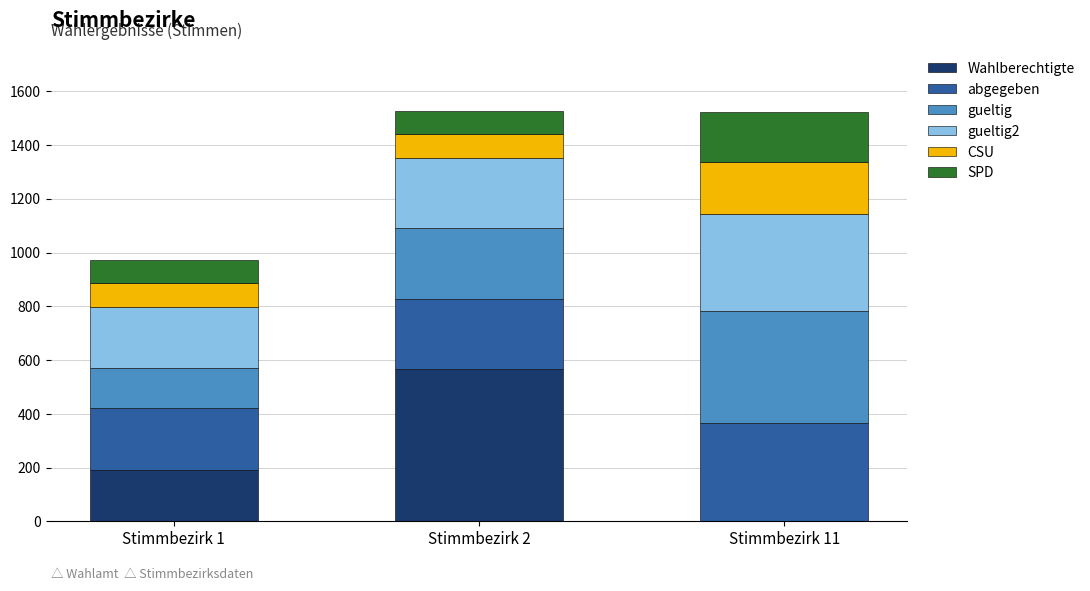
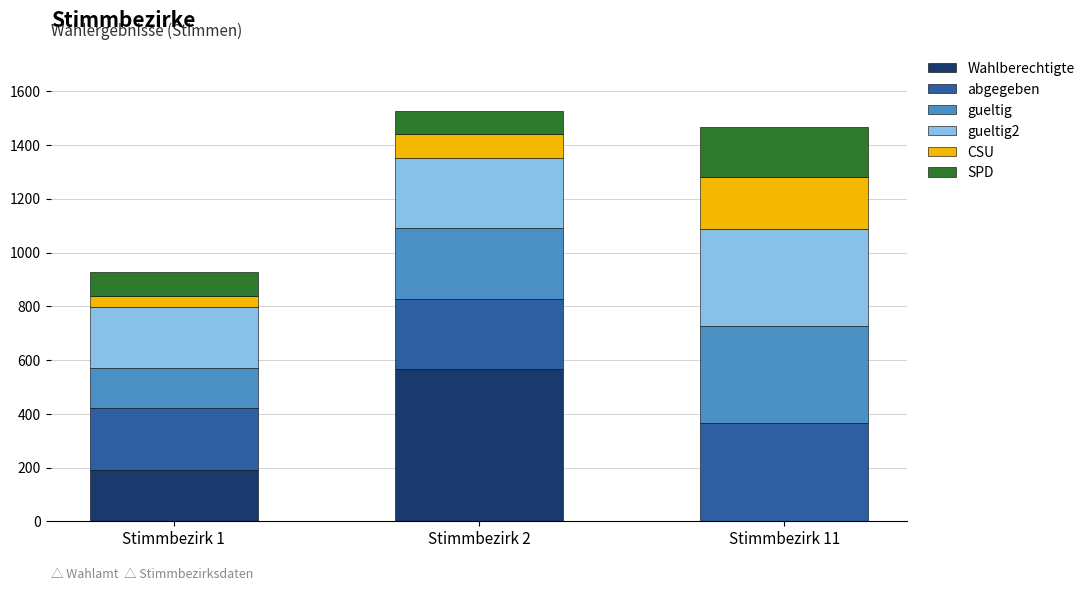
  {
    "Wahlberechtigte": {
      "Stimmbezirk 1": 190,
      "Stimmbezirk 2": 570,
      "Stimmbezirk 11": 0
    },
    "abgegeben": {
      "Stimmbezirk 1": 230,
      "Stimmbezirk 2": 260,
      "Stimmbezirk 11": 370
    },
    "gueltig": {
      "Stimmbezirk 1": 150,
      "Stimmbezirk 2": 260,
-     "Stimmbezirk 11": 420
+     "Stimmbezirk 11": 360
    },
    "gueltig2": {
      "Stimmbezirk 1": 230,
      "Stimmbezirk 2": 260,
      "Stimmbezirk 11": 360
    },
    "CSU": {
-     "Stimmbezirk 1": 90,
+     "Stimmbezirk 1": 40,
      "Stimmbezirk 2": 90,
      "Stimmbezirk 11": 190
    },
    "SPD": {
      "Stimmbezirk 1": 90,
      "Stimmbezirk 2": 90,
      "Stimmbezirk 11": 190
    }
  }
